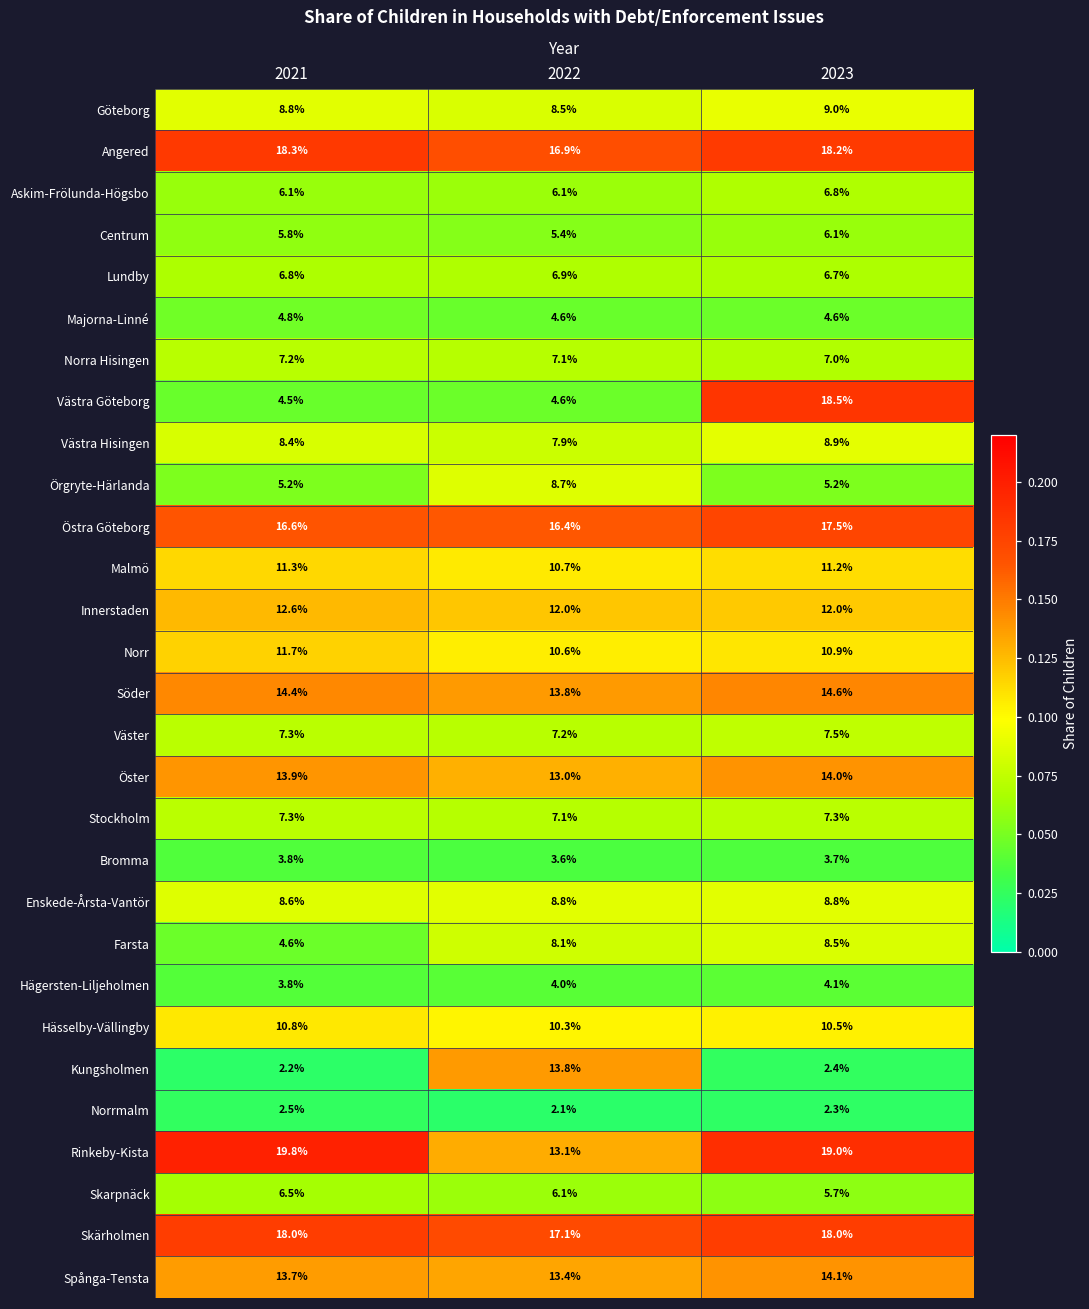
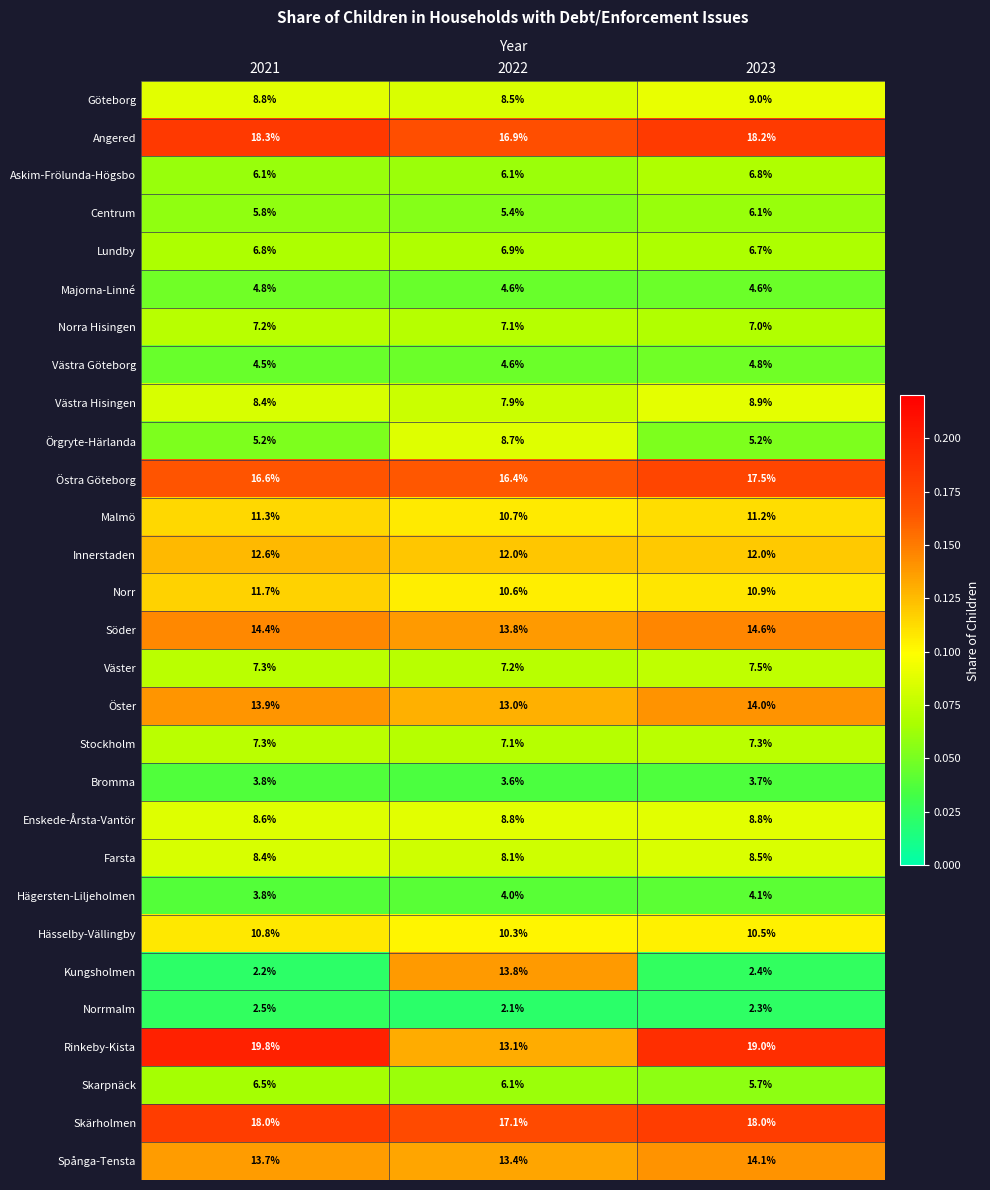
  {
    "Göteborg": {
      "2021": "8.8%",
      "2022": "8.5%",
      "2023": "9.0%"
    },
    "Angered": {
      "2021": "18.3%",
      "2022": "16.9%",
      "2023": "18.2%"
    },
    "Askim-Frölunda-Högsbo": {
      "2021": "6.1%",
      "2022": "6.1%",
      "2023": "6.8%"
    },
    "Centrum": {
      "2021": "5.8%",
      "2022": "5.4%",
      "2023": "6.1%"
    },
    "Lundby": {
      "2021": "6.8%",
      "2022": "6.9%",
      "2023": "6.7%"
    },
    "Majorna-Linné": {
      "2021": "4.8%",
      "2022": "4.6%",
      "2023": "4.6%"
    },
    "Norra Hisingen": {
      "2021": "7.2%",
      "2022": "7.1%",
      "2023": "7.0%"
    },
    "Västra Göteborg": {
      "2021": "4.5%",
      "2022": "4.6%",
-     "2023": "18.5%"
+     "2023": "4.8%"
    },
    "Västra Hisingen": {
      "2021": "8.4%",
      "2022": "7.9%",
      "2023": "8.9%"
    },
    "Örgryte-Härlanda": {
      "2021": "5.2%",
      "2022": "8.7%",
      "2023": "5.2%"
    },
    "Östra Göteborg": {
      "2021": "16.6%",
      "2022": "16.4%",
      "2023": "17.5%"
    },
    "Malmö": {
      "2021": "11.3%",
      "2022": "10.7%",
      "2023": "11.2%"
    },
    "Innerstaden": {
      "2021": "12.6%",
      "2022": "12.0%",
      "2023": "12.0%"
    },
    "Norr": {
      "2021": "11.7%",
      "2022": "10.6%",
      "2023": "10.9%"
    },
    "Söder": {
      "2021": "14.4%",
      "2022": "13.8%",
      "2023": "14.6%"
    },
    "Väster": {
      "2021": "7.3%",
      "2022": "7.2%",
      "2023": "7.5%"
    },
    "Öster": {
      "2021": "13.9%",
      "2022": "13.0%",
      "2023": "14.0%"
    },
    "Stockholm": {
      "2021": "7.3%",
      "2022": "7.1%",
      "2023": "7.3%"
    },
    "Bromma": {
      "2021": "3.8%",
      "2022": "3.6%",
      "2023": "3.7%"
    },
    "Enskede-Årsta-Vantör": {
      "2021": "8.6%",
      "2022": "8.8%",
      "2023": "8.8%"
    },
    "Farsta": {
-     "2021": "4.6%",
+     "2021": "8.4%",
      "2022": "8.1%",
      "2023": "8.5%"
    },
    "Hägersten-Liljeholmen": {
      "2021": "3.8%",
      "2022": "4.0%",
      "2023": "4.1%"
    },
    "Hässelby-Vällingby": {
      "2021": "10.8%",
      "2022": "10.3%",
      "2023": "10.5%"
    },
    "Kungsholmen": {
      "2021": "2.2%",
      "2022": "13.8%",
      "2023": "2.4%"
    },
    "Norrmalm": {
      "2021": "2.5%",
      "2022": "2.1%",
      "2023": "2.3%"
    },
    "Rinkeby-Kista": {
      "2021": "19.8%",
      "2022": "13.1%",
      "2023": "19.0%"
    },
    "Skarpnäck": {
      "2021": "6.5%",
      "2022": "6.1%",
      "2023": "5.7%"
    },
    "Skärholmen": {
      "2021": "18.0%",
      "2022": "17.1%",
      "2023": "18.0%"
    },
    "Spånga-Tensta": {
      "2021": "13.7%",
      "2022": "13.4%",
      "2023": "14.1%"
    }
  }
